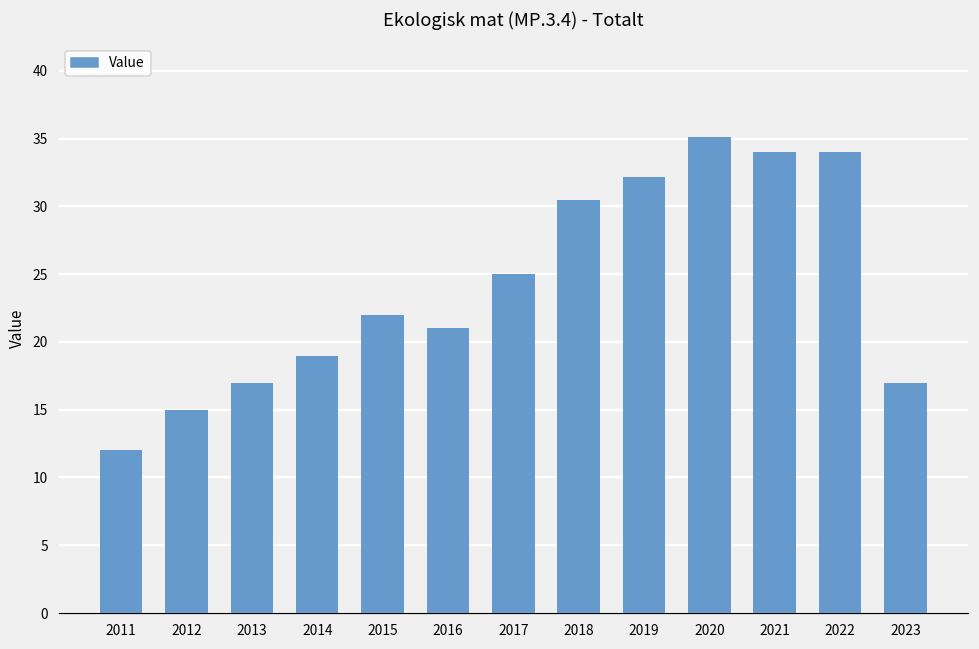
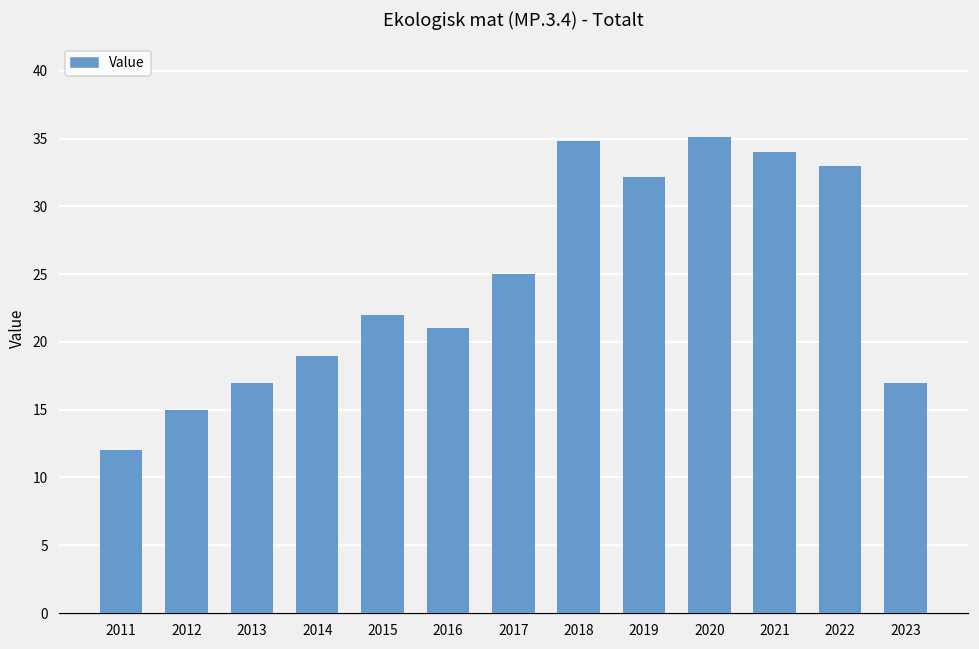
  {
    "2011": 12.0,
    "2012": 15.0,
    "2013": 17.0,
    "2014": 19.0,
    "2015": 22.0,
    "2016": 21.0,
    "2017": 25.0,
-   "2018": 30.5,
+   "2018": 34.8,
    "2019": 32.2,
    "2020": 35.1,
    "2021": 34.0,
-   "2022": 34,
+   "2022": 33,
    "2023": 17.0
  }
